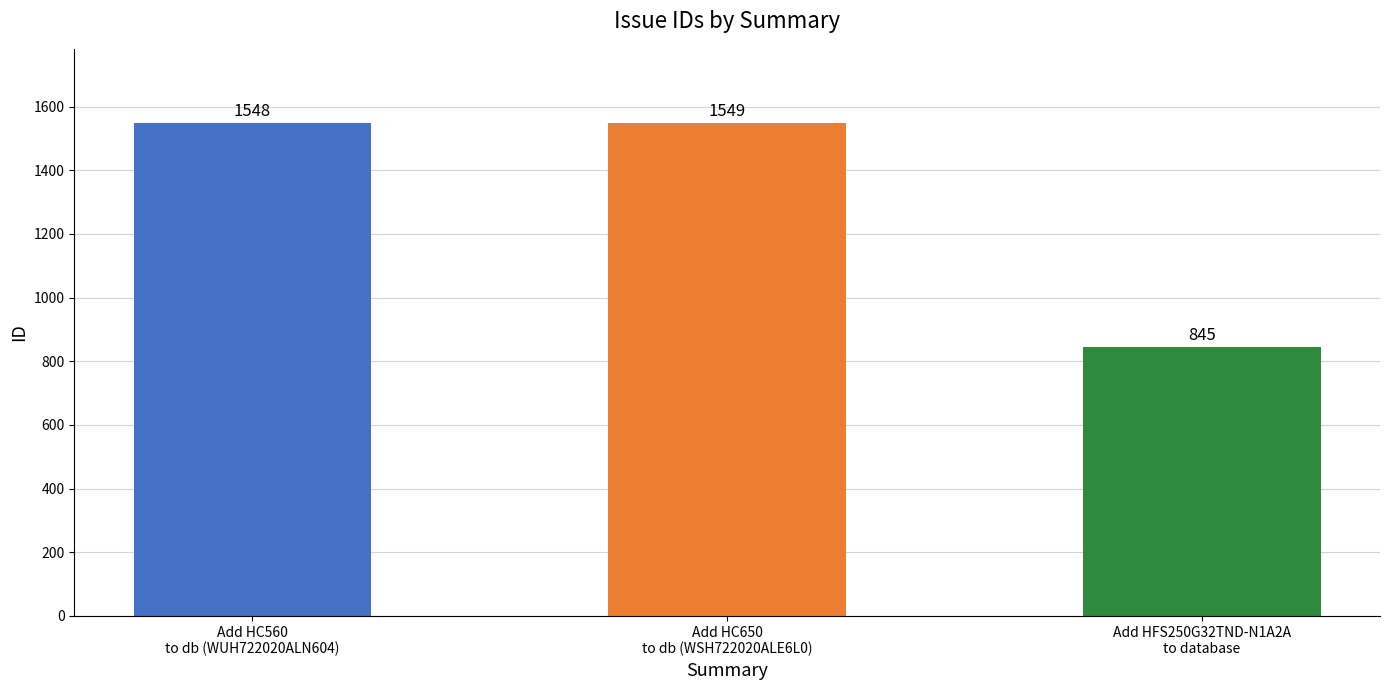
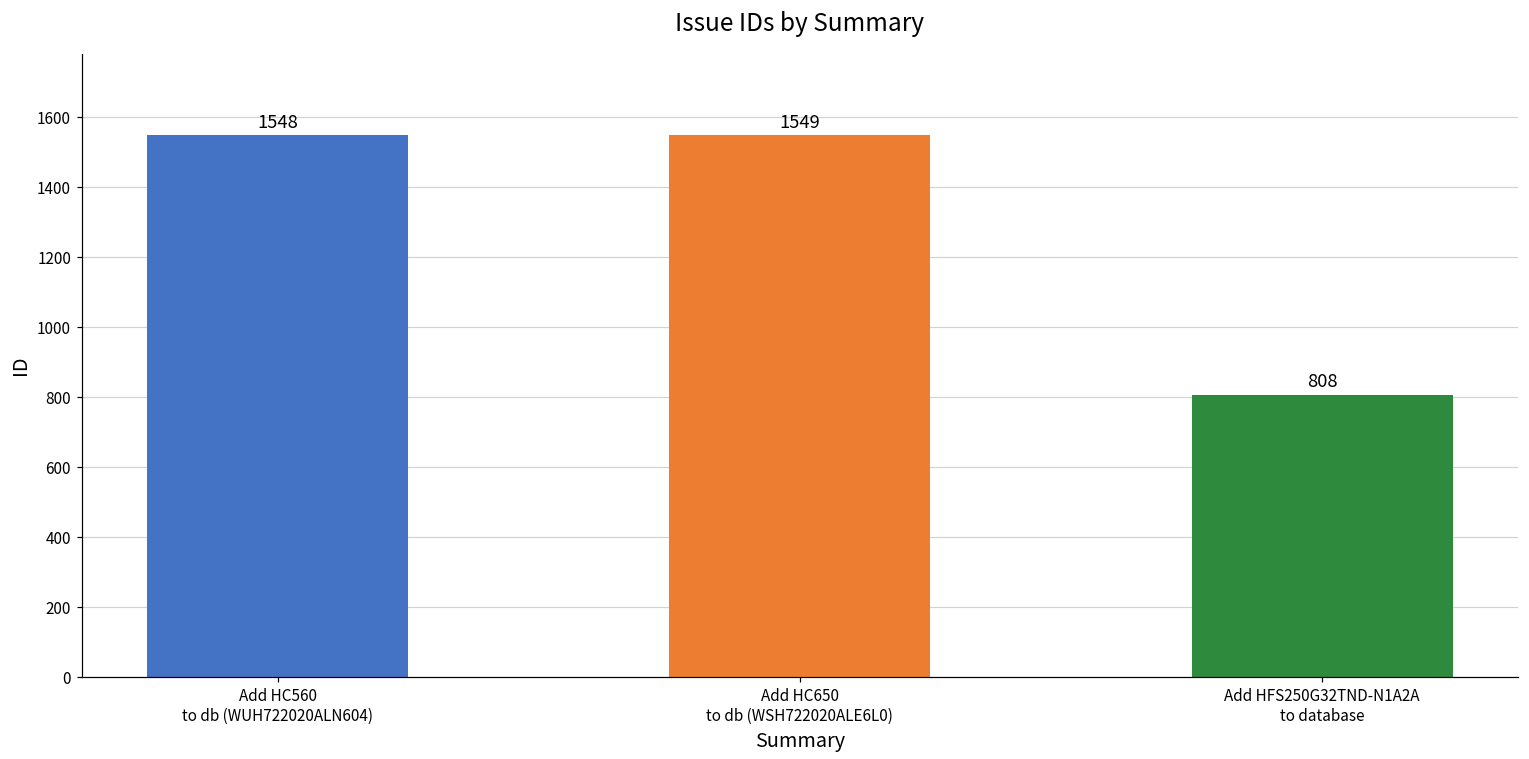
  {
    "Add HC560 to db (WUH722020ALN604)": 1548,
    "Add HC650 to db (WSH722020ALE6L0)": 1549,
-   "Add HFS250G32TND-N1A2A to database": 845
+   "Add HFS250G32TND-N1A2A to database": 808
  }
